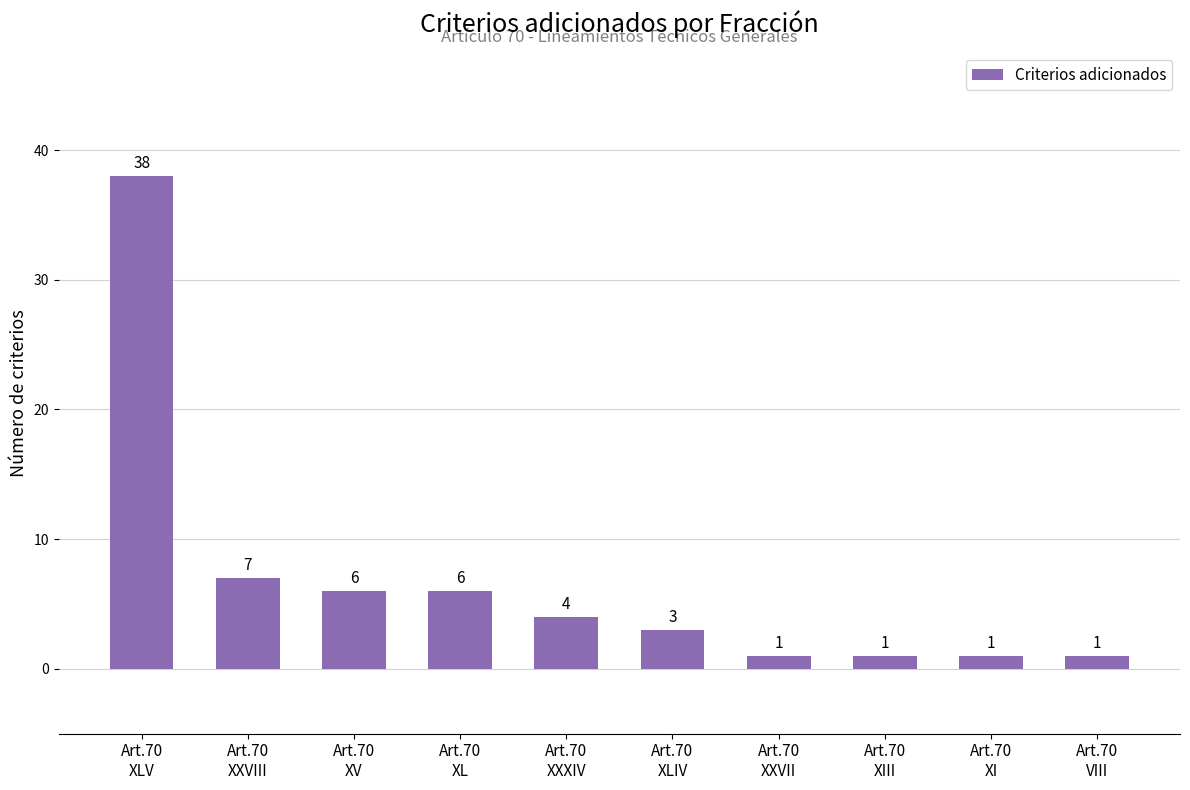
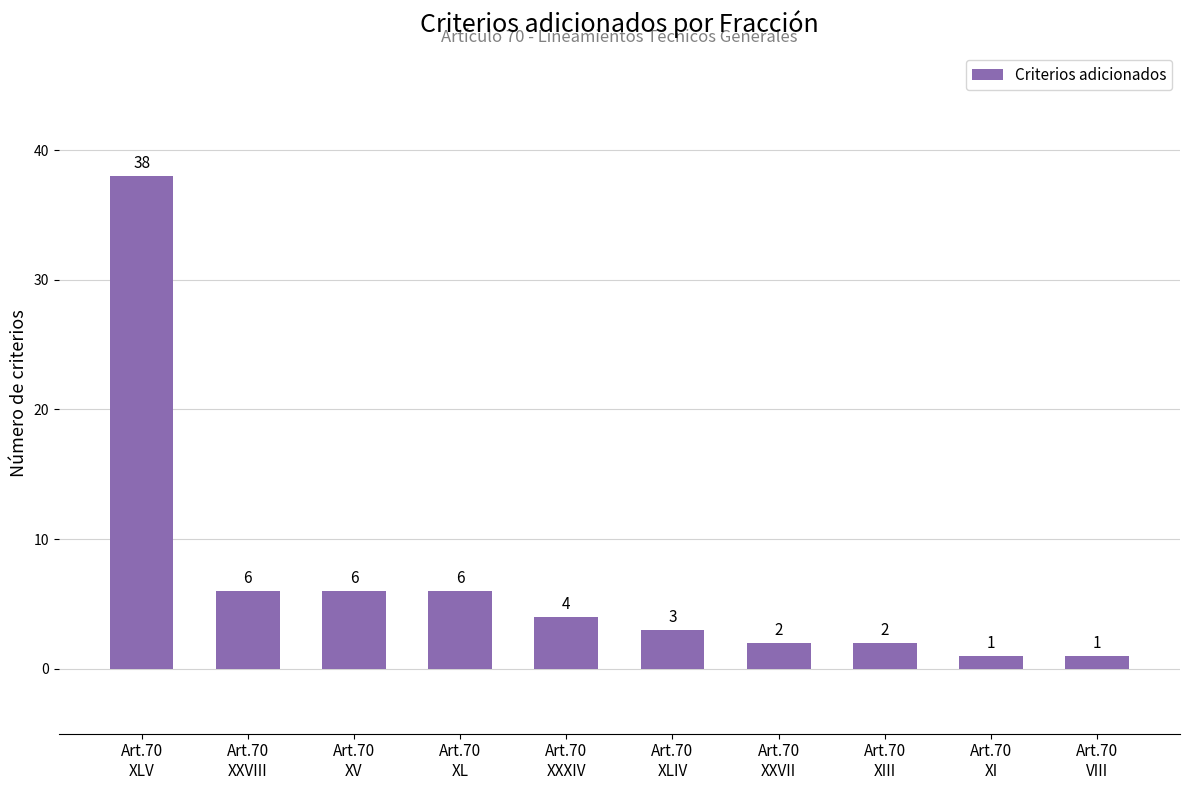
  {
    "Art.70 XLV": 38,
-   "Art.70 XXVIII": 7,
+   "Art.70 XXVIII": 6,
    "Art.70 XV": 6,
    "Art.70 XL": 6,
    "Art.70 XXXIV": 4,
    "Art.70 XLIV": 3,
-   "Art.70 XXVII": 1,
-   "Art.70 XIII": 1,
+   "Art.70 XXVII": 2,
+   "Art.70 XIII": 2,
    "Art.70 XI": 1,
    "Art.70 VIII": 1
  }
